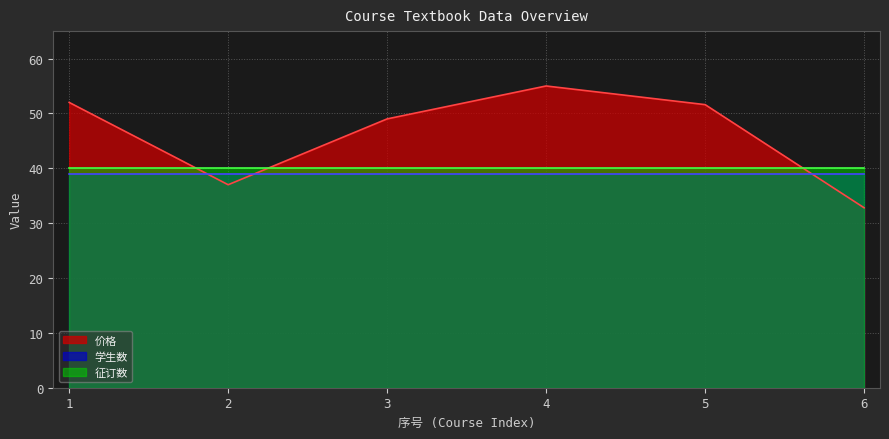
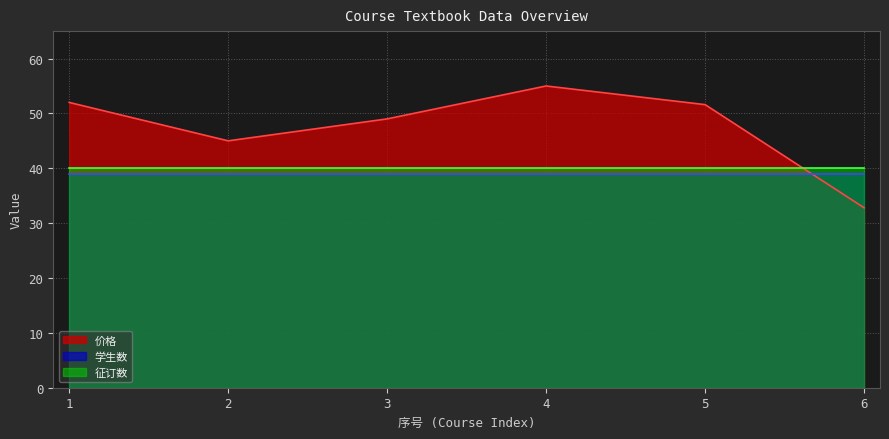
  {
    "价格": {
      "1": 52,
-     "2": 37,
+     "2": 45,
      "3": 49,
      "4": 55,
      "5": 52,
      "6": 33
    },
    "学生数": {
      "1": 39,
      "2": 39,
      "3": 39,
      "4": 39,
      "5": 39,
      "6": 39
    },
    "征订数": {
      "1": 40,
      "2": 40,
      "3": 40,
      "4": 40,
      "5": 40,
      "6": 40
    }
  }
